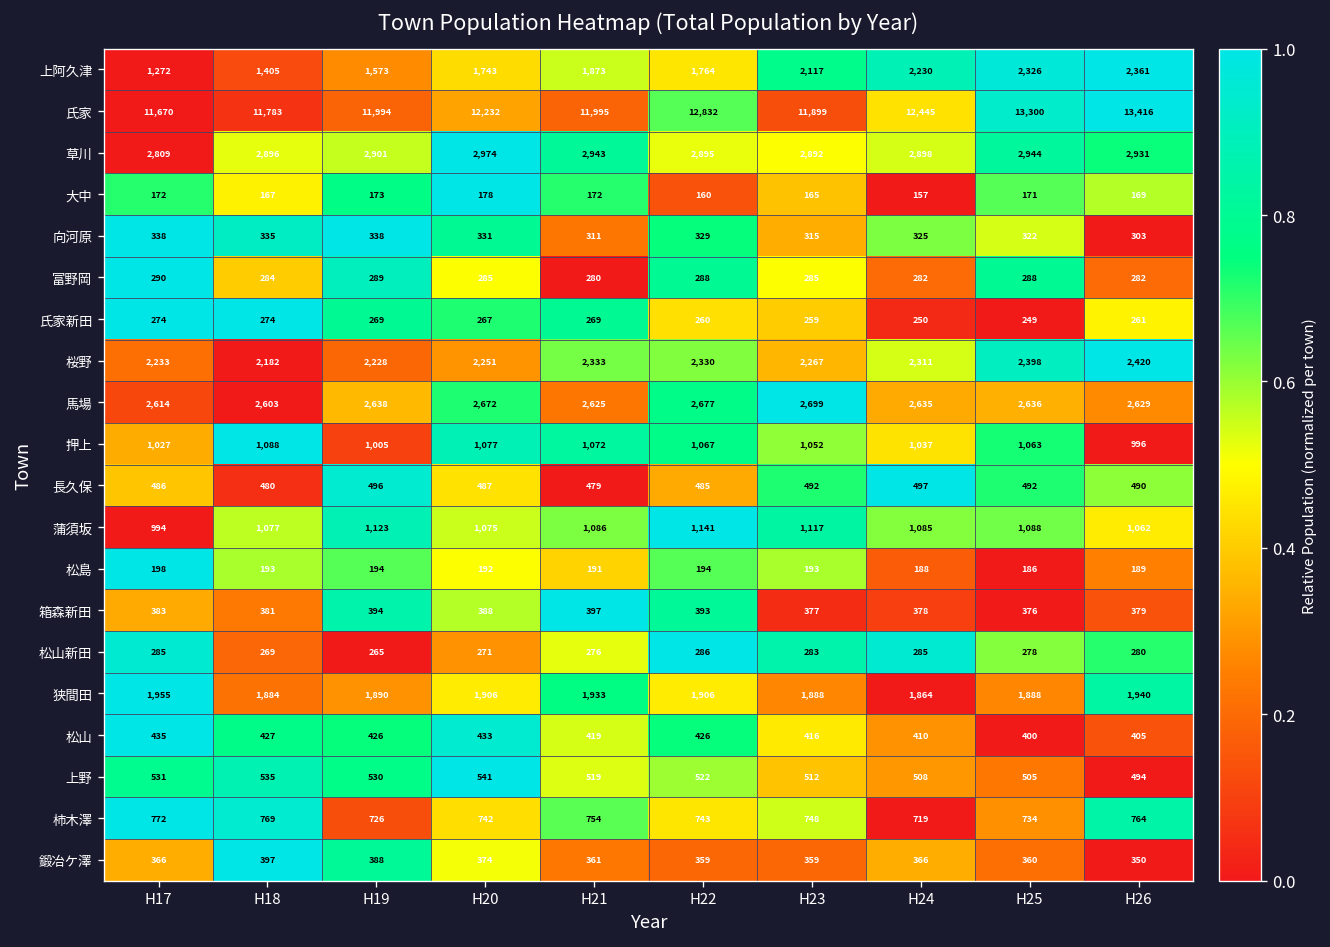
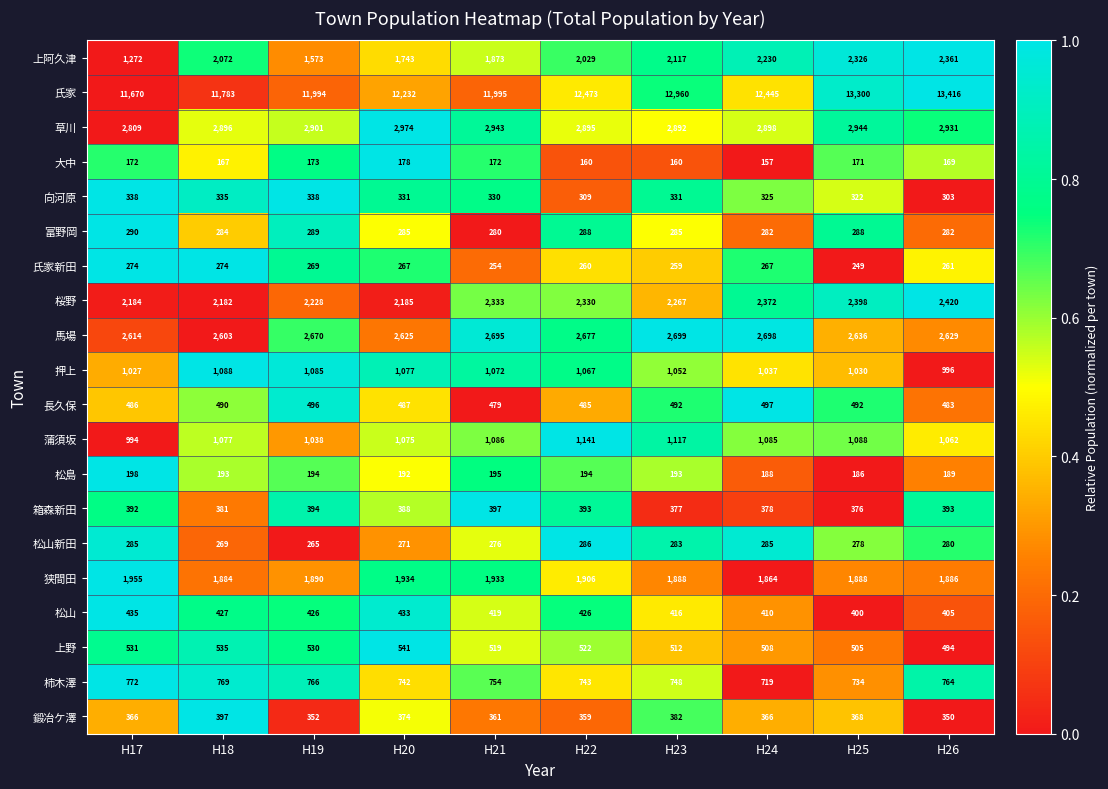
  {
    "上阿久津": {
      "H17": "1,272",
-     "H18": "1,405",
+     "H18": "2,072",
      "H19": "1,573",
      "H20": "1,743",
      "H21": "1,873",
-     "H22": "1,764",
+     "H22": "2,029",
      "H23": "2,117",
      "H24": "2,230",
      "H25": "2,326",
      "H26": "2,361"
    },
    "氏家": {
      "H17": "11,670",
      "H18": "11,783",
      "H19": "11,994",
      "H20": "12,232",
      "H21": "11,995",
-     "H22": "12,832",
-     "H23": "11,899",
+     "H22": "12,473",
+     "H23": "12,960",
      "H24": "12,445",
      "H25": "13,300",
      "H26": "13,416"
    },
    "草川": {
      "H17": "2,809",
      "H18": "2,896",
      "H19": "2,901",
      "H20": "2,974",
      "H21": "2,943",
      "H22": "2,895",
      "H23": "2,892",
      "H24": "2,898",
      "H25": "2,944",
      "H26": "2,931"
    },
    "大中": {
      "H17": "172",
      "H18": "167",
      "H19": "173",
      "H20": "178",
      "H21": "172",
      "H22": "160",
-     "H23": "165",
+     "H23": "160",
      "H24": "157",
      "H25": "171",
      "H26": "169"
    },
    "向河原": {
      "H17": "338",
      "H18": "335",
      "H19": "338",
      "H20": "331",
-     "H21": "311",
-     "H22": "329",
-     "H23": "315",
+     "H21": "330",
+     "H22": "309",
+     "H23": "331",
      "H24": "325",
      "H25": "322",
      "H26": "303"
    },
    "富野岡": {
      "H17": "290",
      "H18": "284",
      "H19": "289",
      "H20": "285",
      "H21": "280",
      "H22": "288",
      "H23": "285",
      "H24": "282",
      "H25": "288",
      "H26": "282"
    },
    "氏家新田": {
      "H17": "274",
      "H18": "274",
      "H19": "269",
      "H20": "267",
-     "H21": "269",
+     "H21": "254",
      "H22": "260",
      "H23": "259",
-     "H24": "250",
+     "H24": "267",
      "H25": "249",
      "H26": "261"
    },
    "桜野": {
-     "H17": "2,233",
+     "H17": "2,184",
      "H18": "2,182",
      "H19": "2,228",
-     "H20": "2,251",
+     "H20": "2,185",
      "H21": "2,333",
      "H22": "2,330",
      "H23": "2,267",
-     "H24": "2,311",
+     "H24": "2,372",
      "H25": "2,398",
      "H26": "2,420"
    },
    "馬場": {
      "H17": "2,614",
      "H18": "2,603",
-     "H19": "2,638",
-     "H20": "2,672",
-     "H21": "2,625",
+     "H19": "2,670",
+     "H20": "2,625",
+     "H21": "2,695",
      "H22": "2,677",
      "H23": "2,699",
-     "H24": "2,635",
+     "H24": "2,698",
      "H25": "2,636",
      "H26": "2,629"
    },
    "押上": {
      "H17": "1,027",
      "H18": "1,088",
-     "H19": "1,005",
+     "H19": "1,085",
      "H20": "1,077",
      "H21": "1,072",
      "H22": "1,067",
      "H23": "1,052",
      "H24": "1,037",
-     "H25": "1,063",
+     "H25": "1,030",
      "H26": "996"
    },
    "長久保": {
      "H17": "486",
-     "H18": "480",
+     "H18": "490",
      "H19": "496",
      "H20": "487",
      "H21": "479",
      "H22": "485",
      "H23": "492",
      "H24": "497",
      "H25": "492",
-     "H26": "490"
+     "H26": "483"
    },
    "蒲須坂": {
      "H17": "994",
      "H18": "1,077",
-     "H19": "1,123",
+     "H19": "1,038",
      "H20": "1,075",
      "H21": "1,086",
      "H22": "1,141",
      "H23": "1,117",
      "H24": "1,085",
      "H25": "1,088",
      "H26": "1,062"
    },
    "松島": {
      "H17": "198",
      "H18": "193",
      "H19": "194",
      "H20": "192",
-     "H21": "191",
+     "H21": "195",
      "H22": "194",
      "H23": "193",
      "H24": "188",
      "H25": "186",
      "H26": "189"
    },
    "箱森新田": {
-     "H17": "383",
+     "H17": "392",
      "H18": "381",
      "H19": "394",
      "H20": "388",
      "H21": "397",
      "H22": "393",
      "H23": "377",
      "H24": "378",
      "H25": "376",
-     "H26": "379"
+     "H26": "393"
    },
    "松山新田": {
      "H17": "285",
      "H18": "269",
      "H19": "265",
      "H20": "271",
      "H21": "276",
      "H22": "286",
      "H23": "283",
      "H24": "285",
      "H25": "278",
      "H26": "280"
    },
    "狭間田": {
      "H17": "1,955",
      "H18": "1,884",
      "H19": "1,890",
-     "H20": "1,906",
+     "H20": "1,934",
      "H21": "1,933",
      "H22": "1,906",
      "H23": "1,888",
      "H24": "1,864",
      "H25": "1,888",
-     "H26": "1,940"
+     "H26": "1,886"
    },
    "松山": {
      "H17": "435",
      "H18": "427",
      "H19": "426",
      "H20": "433",
      "H21": "419",
      "H22": "426",
      "H23": "416",
      "H24": "410",
      "H25": "400",
      "H26": "405"
    },
    "上野": {
      "H17": "531",
      "H18": "535",
      "H19": "530",
      "H20": "541",
      "H21": "519",
      "H22": "522",
      "H23": "512",
      "H24": "508",
      "H25": "505",
      "H26": "494"
    },
    "柿木澤": {
      "H17": "772",
      "H18": "769",
-     "H19": "726",
+     "H19": "766",
      "H20": "742",
      "H21": "754",
      "H22": "743",
      "H23": "748",
      "H24": "719",
      "H25": "734",
      "H26": "764"
    },
    "鍛冶ケ澤": {
      "H17": "366",
      "H18": "397",
-     "H19": "388",
+     "H19": "352",
      "H20": "374",
      "H21": "361",
      "H22": "359",
-     "H23": "359",
+     "H23": "382",
      "H24": "366",
-     "H25": "360",
+     "H25": "368",
      "H26": "350"
    }
  }
